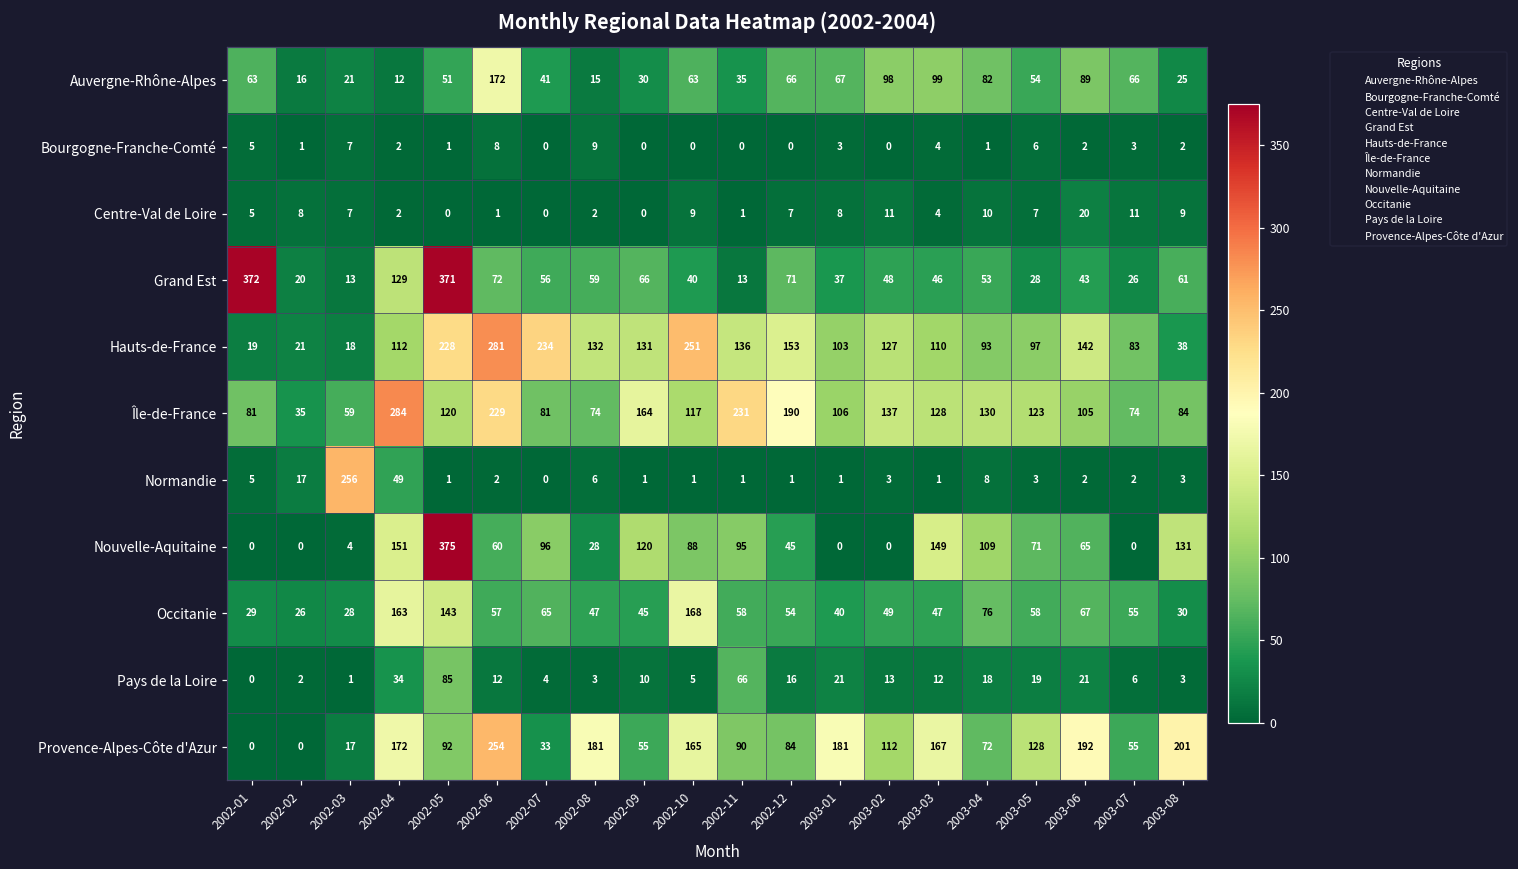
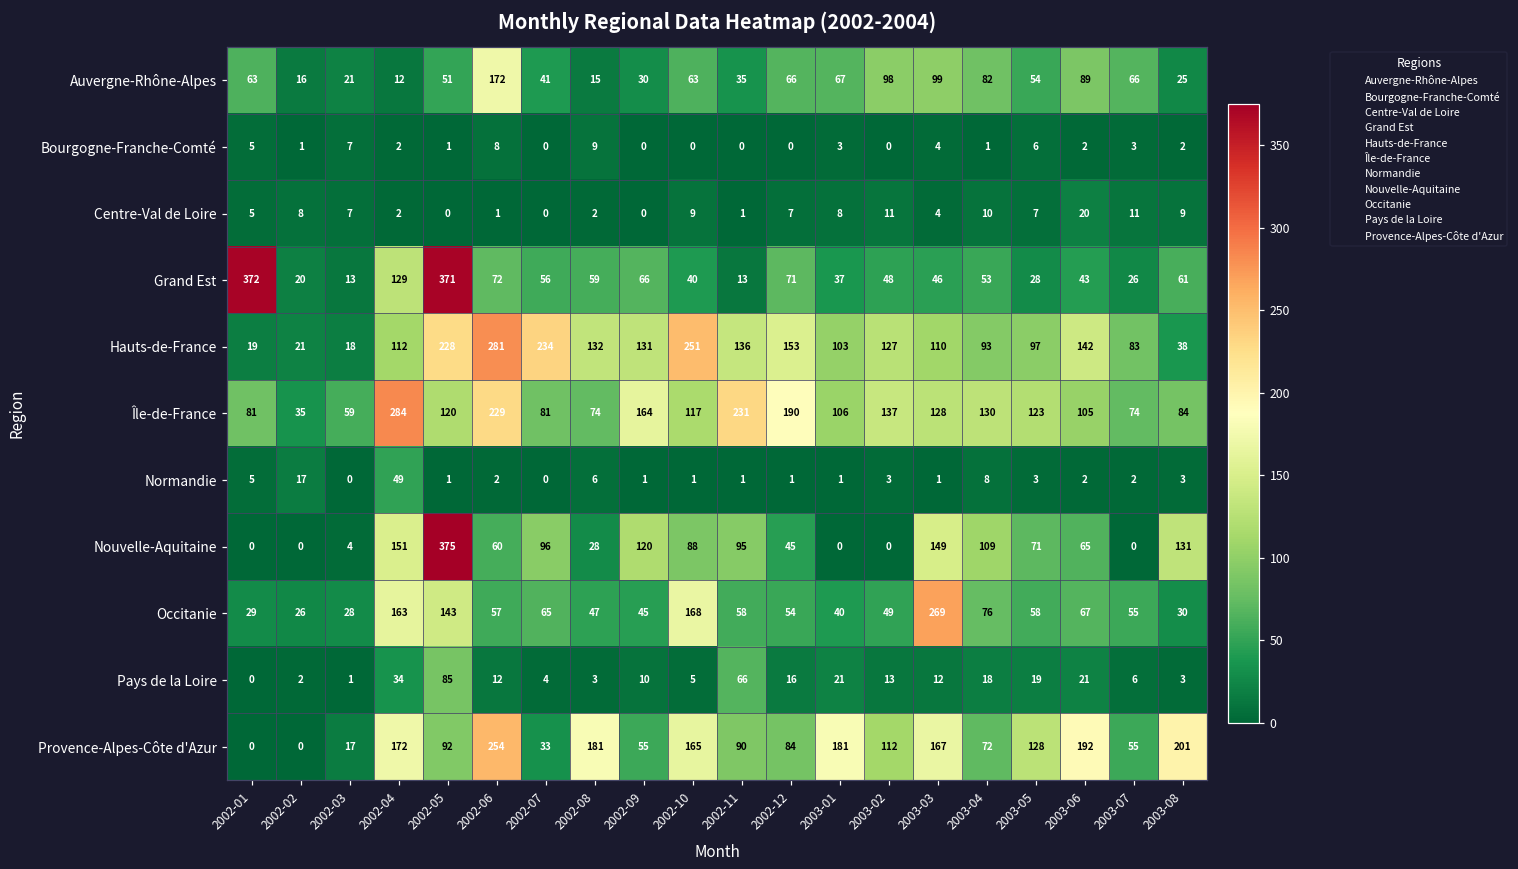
  {
    "Normandie": {
      "2002-01": 5,
      "2002-02": 17,
-     "2002-03": 256,
+     "2002-03": 0,
      "2002-04": 49,
      "2002-05": 1,
      "2002-06": 2,
      "2002-07": 0,
      "2002-08": 6,
      "2002-09": 1,
      "2002-10": 1,
      "2002-11": 1,
      "2002-12": 1,
      "2003-01": 1,
      "2003-02": 3,
      "2003-03": 1,
      "2003-04": 8,
      "2003-05": 3,
      "2003-06": 2,
      "2003-07": 2,
      "2003-08": 3
    },
    "Occitanie": {
      "2002-01": 29,
      "2002-02": 26,
      "2002-03": 28,
      "2002-04": 163,
      "2002-05": 143,
      "2002-06": 57,
      "2002-07": 65,
      "2002-08": 47,
      "2002-09": 45,
      "2002-10": 168,
      "2002-11": 58,
      "2002-12": 54,
      "2003-01": 40,
      "2003-02": 49,
-     "2003-03": 47,
+     "2003-03": 269,
      "2003-04": 76,
      "2003-05": 58,
      "2003-06": 67,
      "2003-07": 55,
      "2003-08": 30
    }
  }
